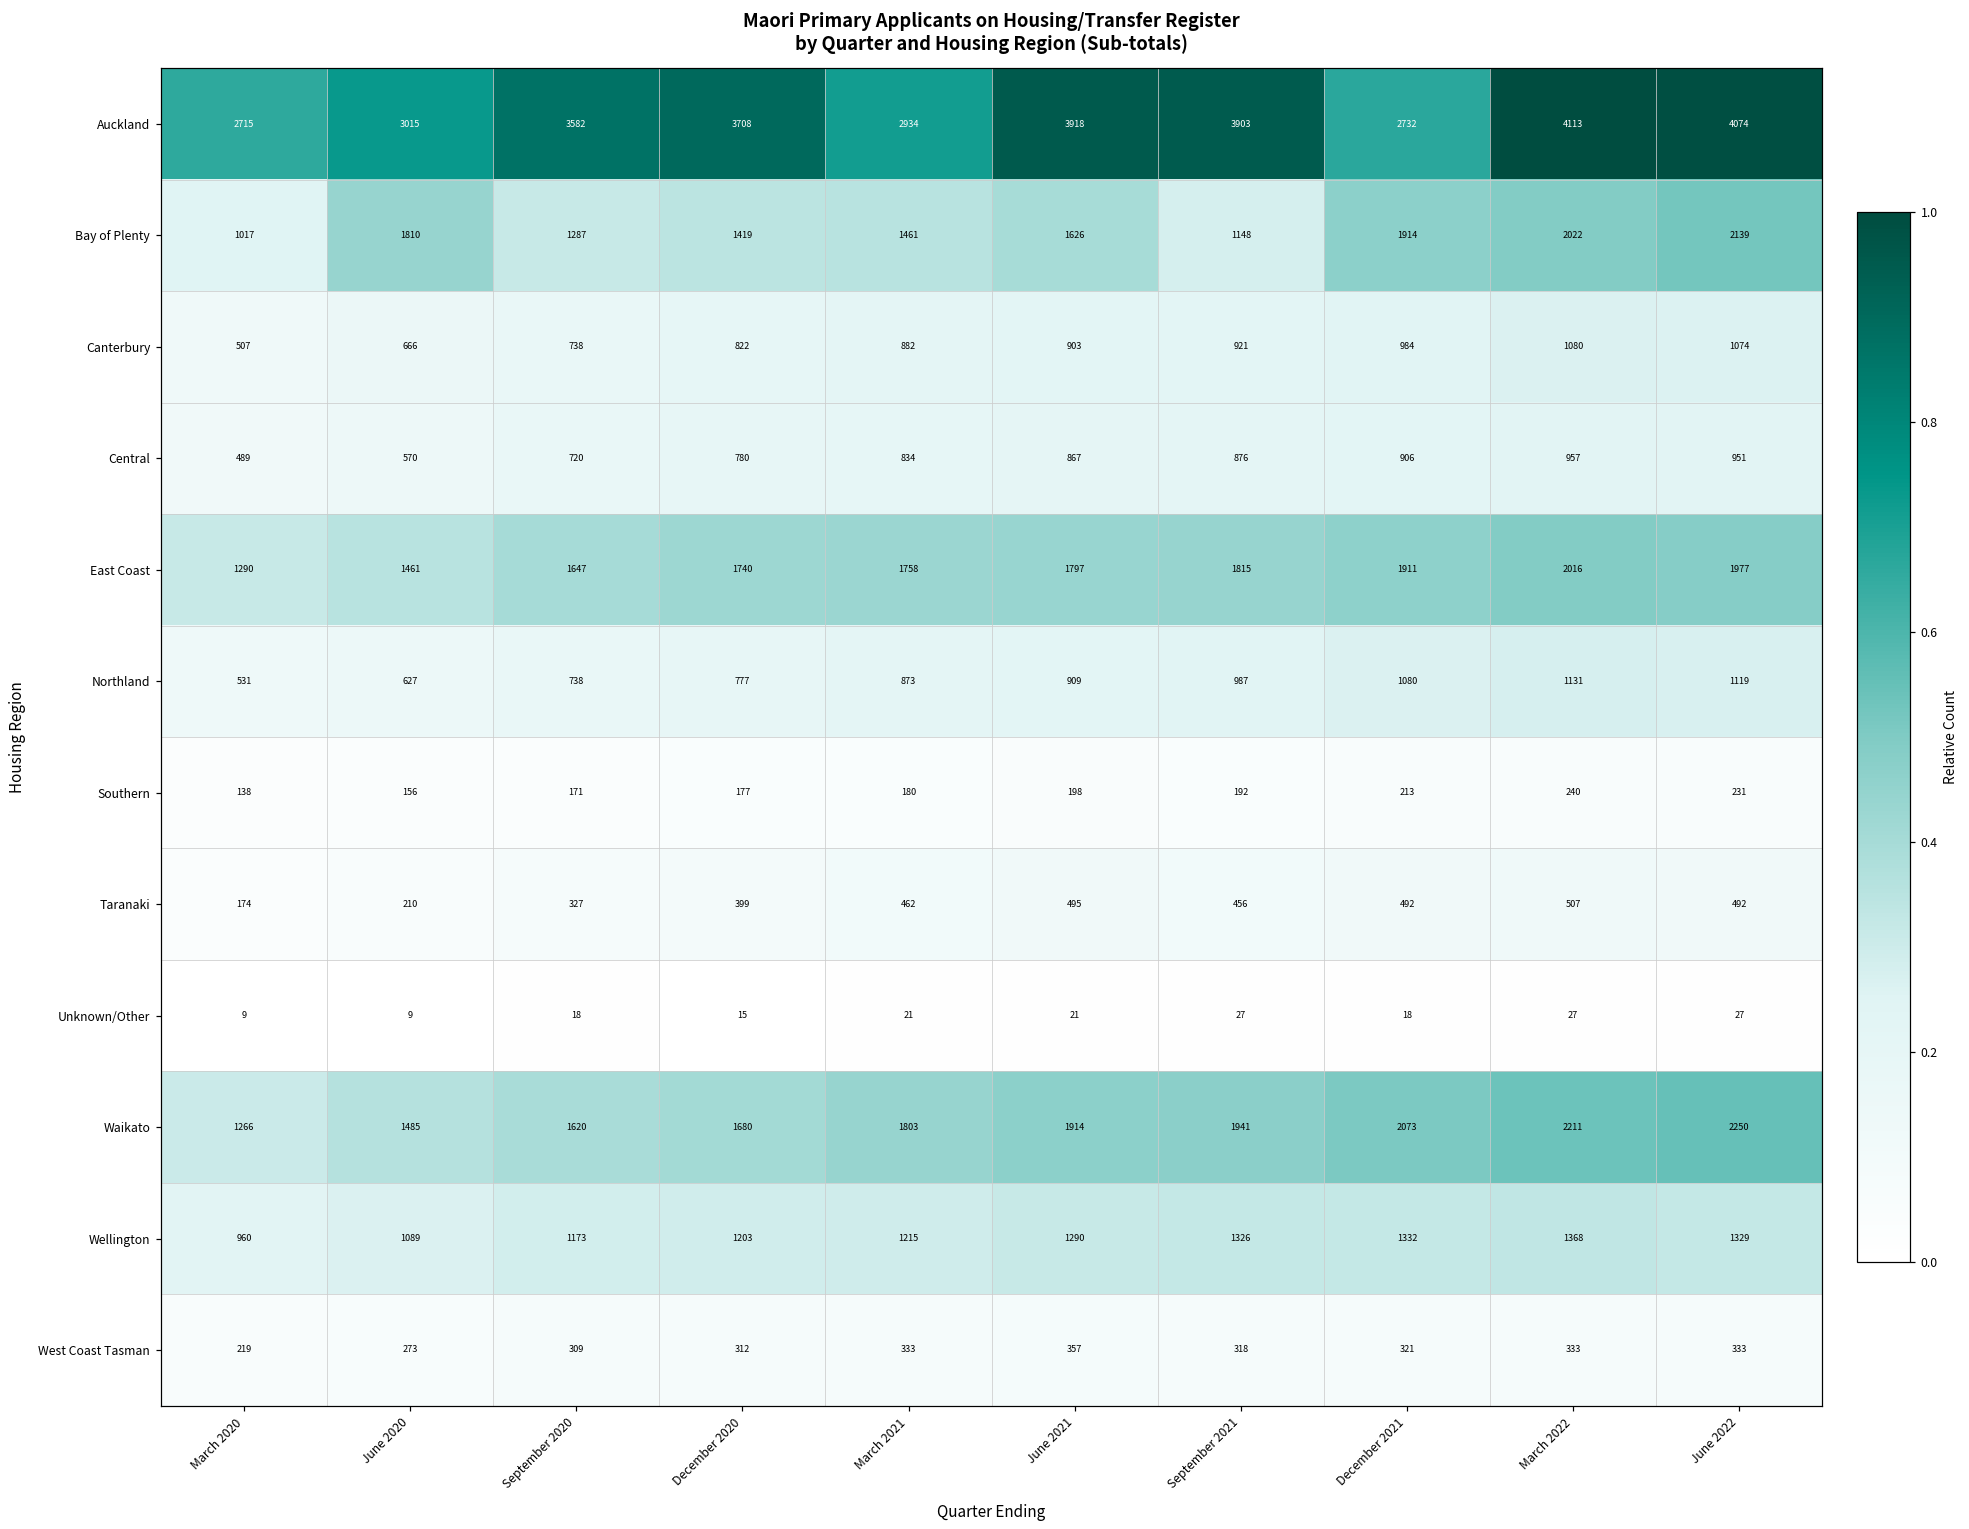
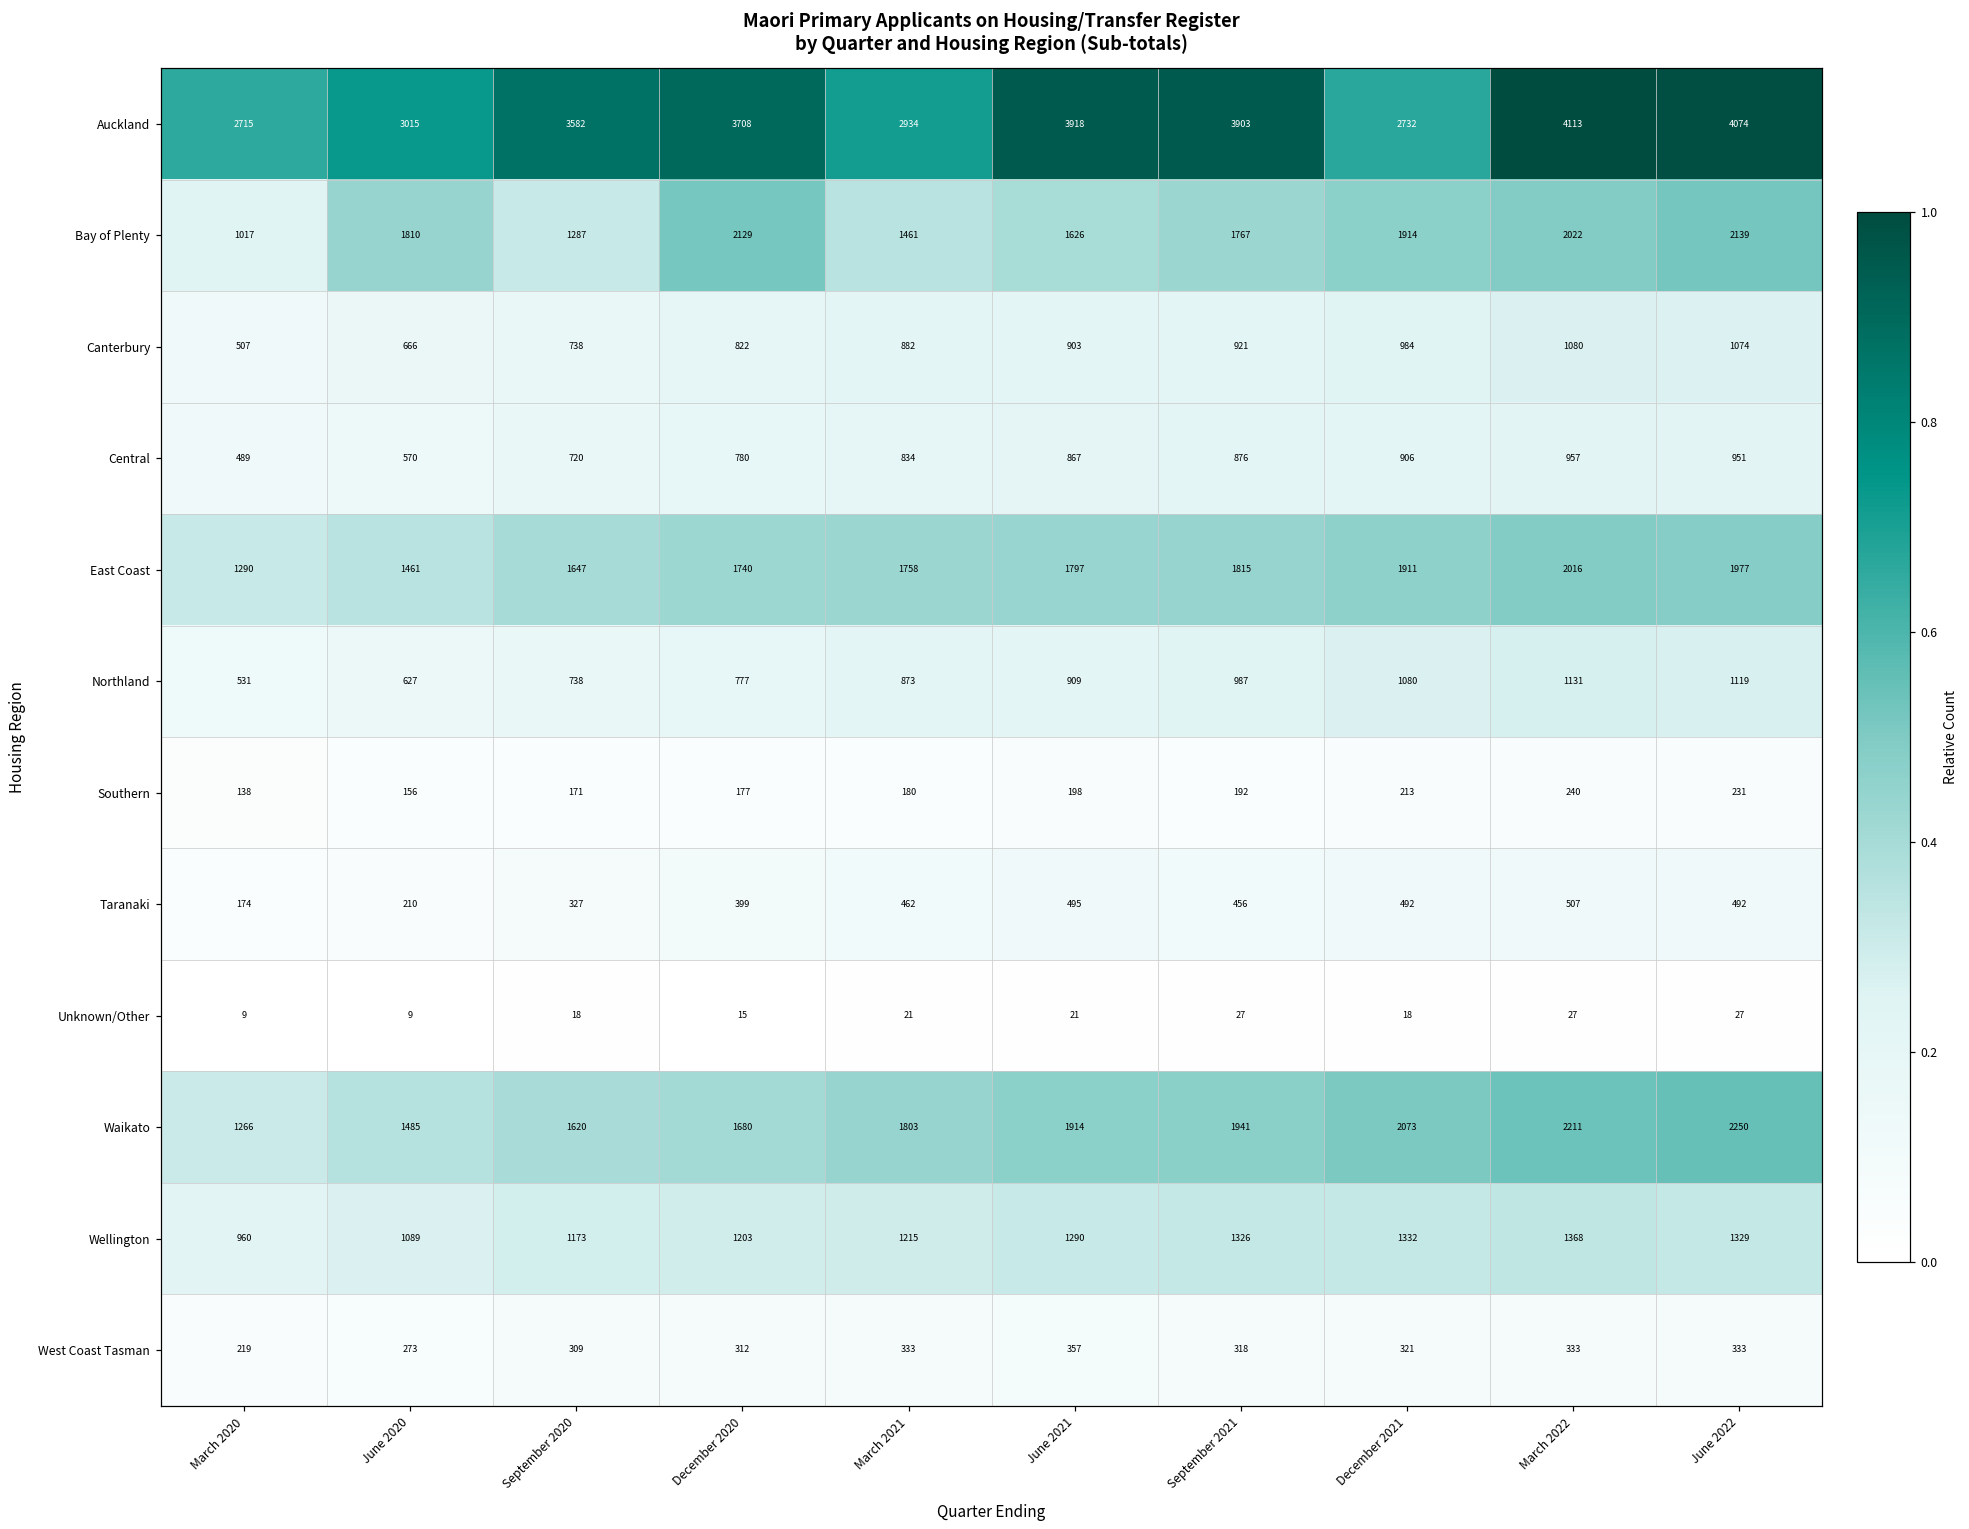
  {
    "Auckland": {
      "March 2020": 2715,
      "June 2020": 3015,
      "September 2020": 3582,
      "December 2020": 3708,
      "March 2021": 2934,
      "June 2021": 3918,
      "September 2021": 3903,
      "December 2021": 2732,
      "March 2022": 4113,
      "June 2022": 4074
    },
    "Bay of Plenty": {
      "March 2020": 1017,
      "June 2020": 1810,
      "September 2020": 1287,
-     "December 2020": 1419,
+     "December 2020": 2129,
      "March 2021": 1461,
      "June 2021": 1626,
-     "September 2021": 1148,
+     "September 2021": 1767,
      "December 2021": 1914,
      "March 2022": 2022,
      "June 2022": 2139
    },
    "Canterbury": {
      "March 2020": 507,
      "June 2020": 666,
      "September 2020": 738,
      "December 2020": 822,
      "March 2021": 882,
      "June 2021": 903,
      "September 2021": 921,
      "December 2021": 984,
      "March 2022": 1080,
      "June 2022": 1074
    },
    "Central": {
      "March 2020": 489,
      "June 2020": 570,
      "September 2020": 720,
      "December 2020": 780,
      "March 2021": 834,
      "June 2021": 867,
      "September 2021": 876,
      "December 2021": 906,
      "March 2022": 957,
      "June 2022": 951
    },
    "East Coast": {
      "March 2020": 1290,
      "June 2020": 1461,
      "September 2020": 1647,
      "December 2020": 1740,
      "March 2021": 1758,
      "June 2021": 1797,
      "September 2021": 1815,
      "December 2021": 1911,
      "March 2022": 2016,
      "June 2022": 1977
    },
    "Northland": {
      "March 2020": 531,
      "June 2020": 627,
      "September 2020": 738,
      "December 2020": 777,
      "March 2021": 873,
      "June 2021": 909,
      "September 2021": 987,
      "December 2021": 1080,
      "March 2022": 1131,
      "June 2022": 1119
    },
    "Southern": {
      "March 2020": 138,
      "June 2020": 156,
      "September 2020": 171,
      "December 2020": 177,
      "March 2021": 180,
      "June 2021": 198,
      "September 2021": 192,
      "December 2021": 213,
      "March 2022": 240,
      "June 2022": 231
    },
    "Taranaki": {
      "March 2020": 174,
      "June 2020": 210,
      "September 2020": 327,
      "December 2020": 399,
      "March 2021": 462,
      "June 2021": 495,
      "September 2021": 456,
      "December 2021": 492,
      "March 2022": 507,
      "June 2022": 492
    },
    "Unknown/Other": {
      "March 2020": 9,
      "June 2020": 9,
      "September 2020": 18,
      "December 2020": 15,
      "March 2021": 21,
      "June 2021": 21,
      "September 2021": 27,
      "December 2021": 18,
      "March 2022": 27,
      "June 2022": 27
    },
    "Waikato": {
      "March 2020": 1266,
      "June 2020": 1485,
      "September 2020": 1620,
      "December 2020": 1680,
      "March 2021": 1803,
      "June 2021": 1914,
      "September 2021": 1941,
      "December 2021": 2073,
      "March 2022": 2211,
      "June 2022": 2250
    },
    "Wellington": {
      "March 2020": 960,
      "June 2020": 1089,
      "September 2020": 1173,
      "December 2020": 1203,
      "March 2021": 1215,
      "June 2021": 1290,
      "September 2021": 1326,
      "December 2021": 1332,
      "March 2022": 1368,
      "June 2022": 1329
    },
    "West Coast Tasman": {
      "March 2020": 219,
      "June 2020": 273,
      "September 2020": 309,
      "December 2020": 312,
      "March 2021": 333,
      "June 2021": 357,
      "September 2021": 318,
      "December 2021": 321,
      "March 2022": 333,
      "June 2022": 333
    }
  }
